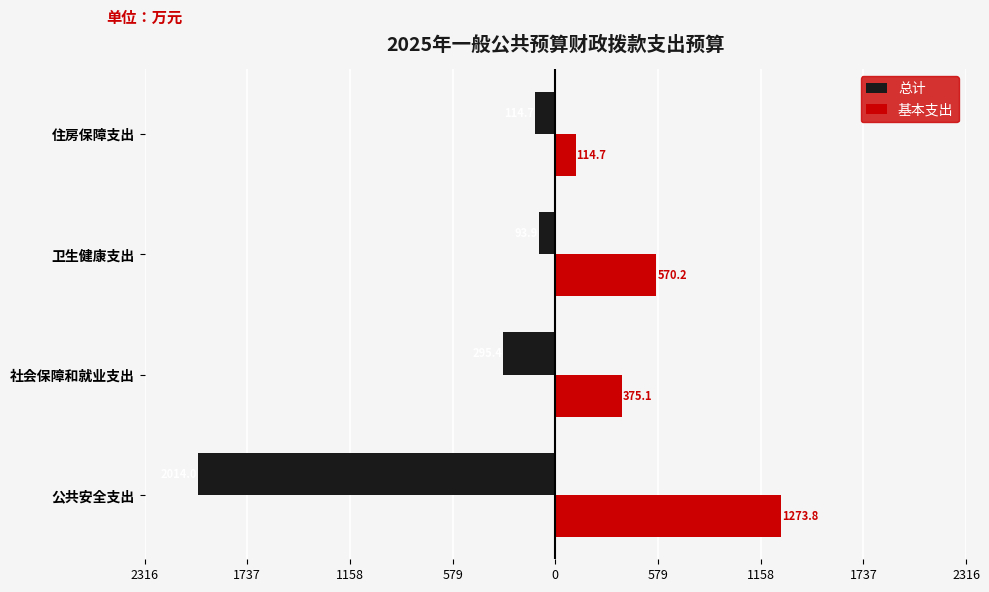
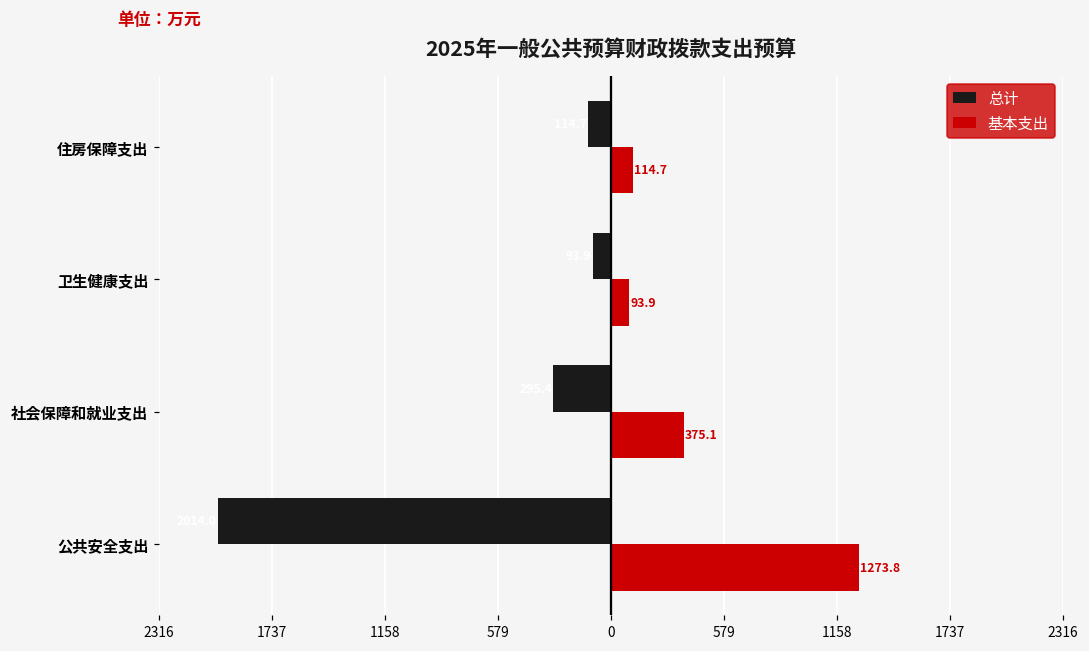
  {
    "基本支出": {
      "住房保障支出": 114.7,
-     "卫生健康支出": 570.2,
+     "卫生健康支出": 93.9,
      "社会保障和就业支出": 375.1,
      "公共安全支出": 1273.8
    }
  }
